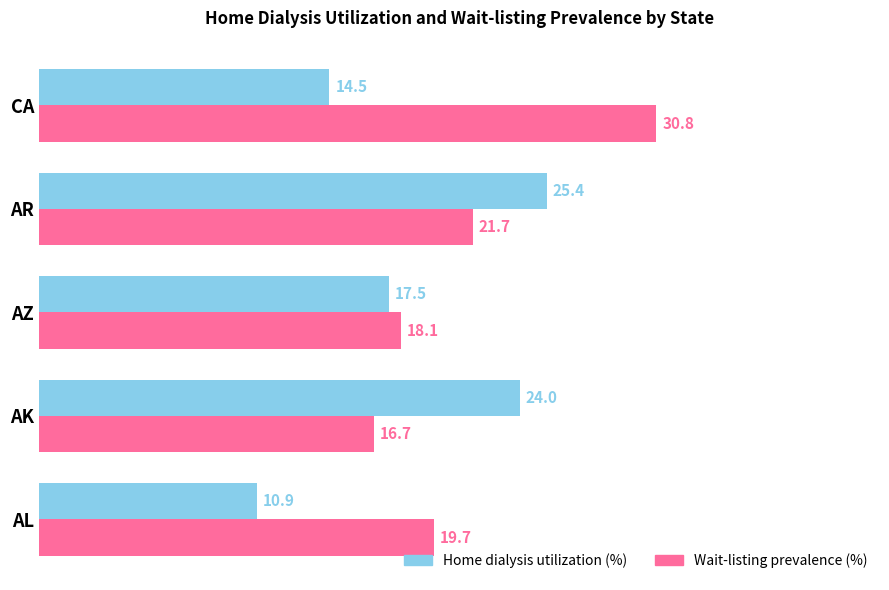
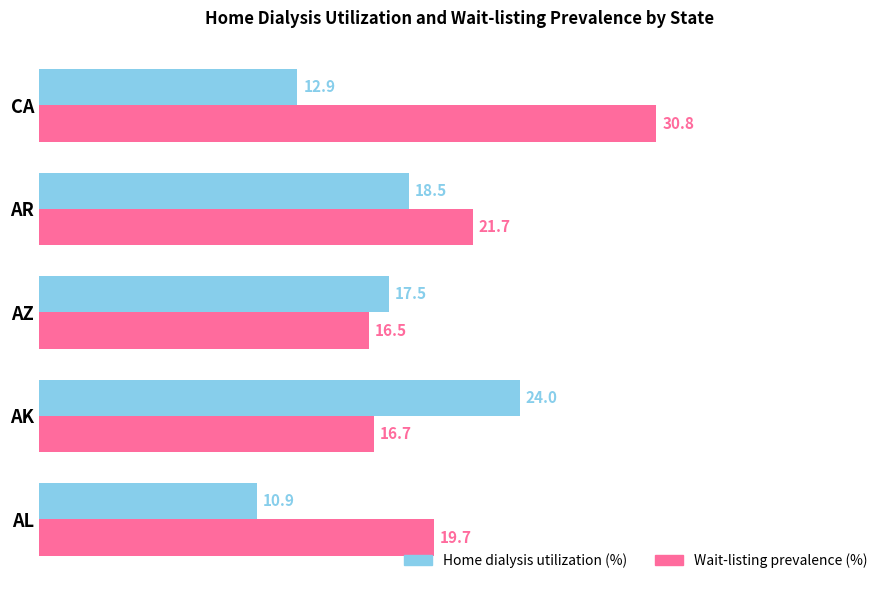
  {
    "Home dialysis utilization (%)": {
-     "CA": 14.5,
-     "AR": 25.4,
+     "CA": 12.9,
+     "AR": 18.5,
      "AZ": 17.5,
      "AK": 24.0,
      "AL": 10.9
    },
    "Wait-listing prevalence (%)": {
      "CA": 30.8,
      "AR": 21.7,
-     "AZ": 18.1,
+     "AZ": 16.5,
      "AK": 16.7,
      "AL": 19.7
    }
  }
